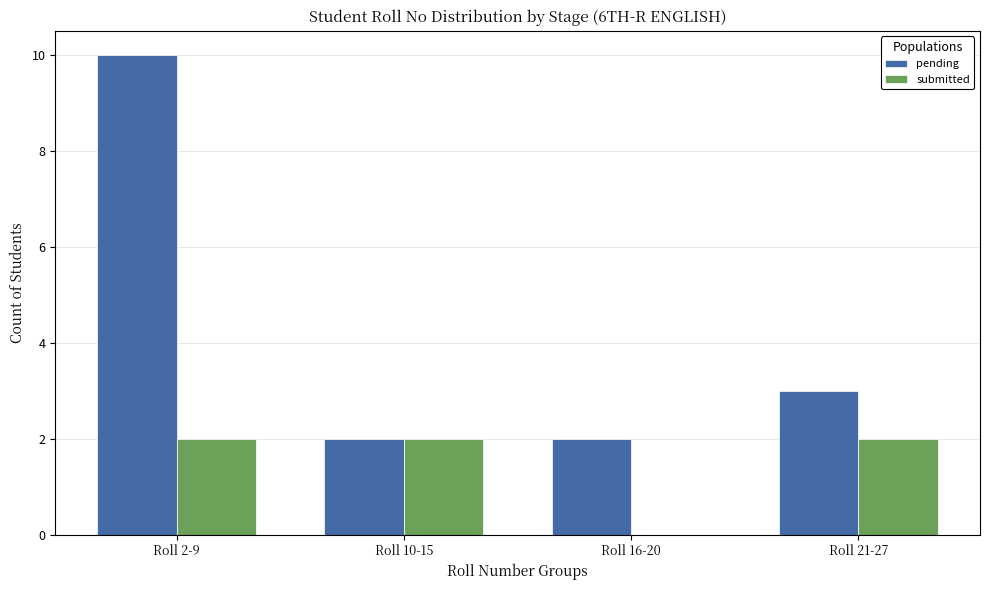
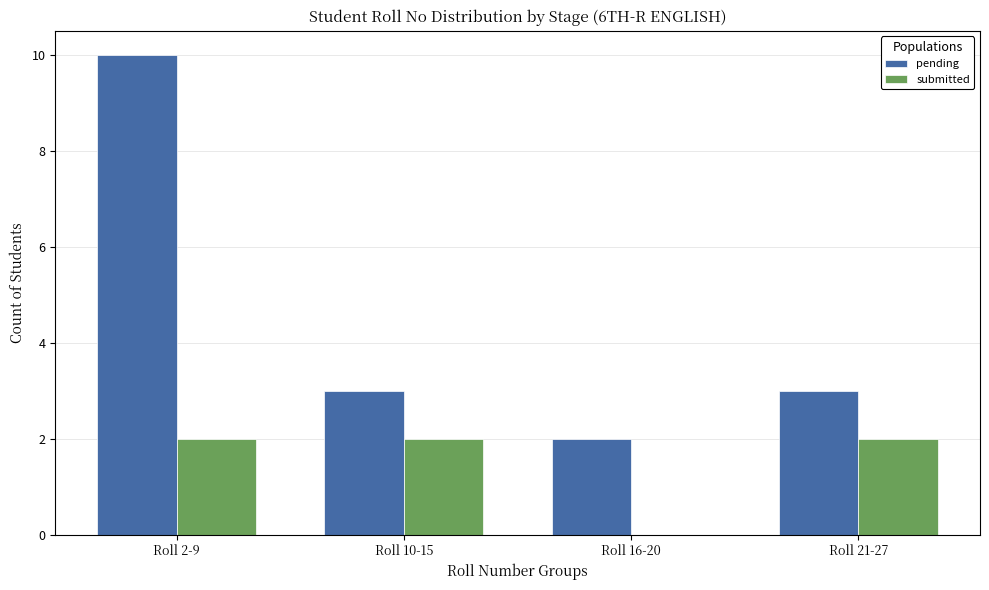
  {
    "pending": {
      "Roll 2-9": 10,
-     "Roll 10-15": 2,
+     "Roll 10-15": 3,
      "Roll 16-20": 2,
      "Roll 21-27": 3
    },
    "submitted": {
      "Roll 2-9": 2,
      "Roll 10-15": 2,
      "Roll 16-20": 0,
      "Roll 21-27": 2
    }
  }
